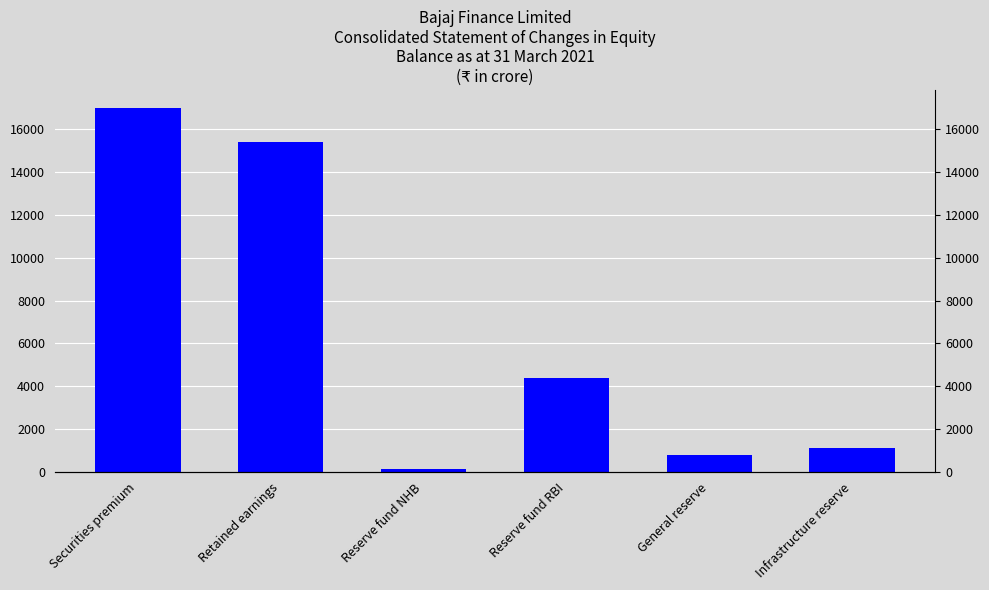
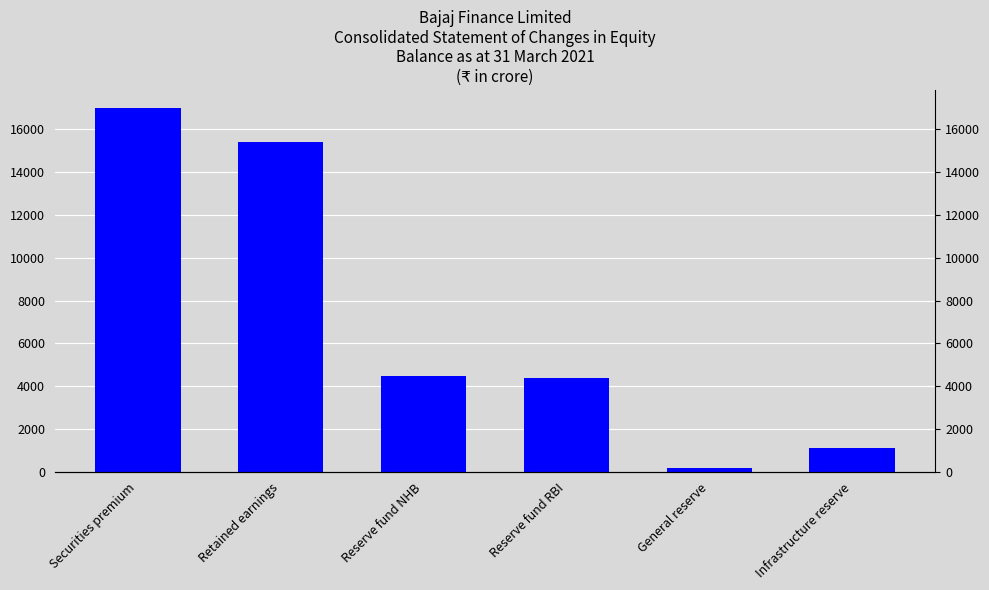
  {
    "Securities premium": 17000,
    "Retained earnings": 15400,
-   "Reserve fund NHB": 100,
+   "Reserve fund NHB": 4500,
    "Reserve fund RBI": 4400,
-   "General reserve": 800,
+   "General reserve": 200,
    "Infrastructure reserve": 1100
  }
